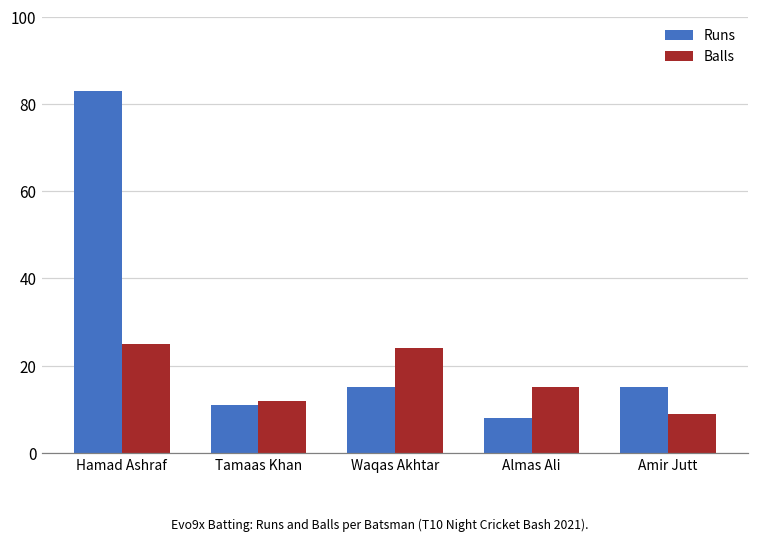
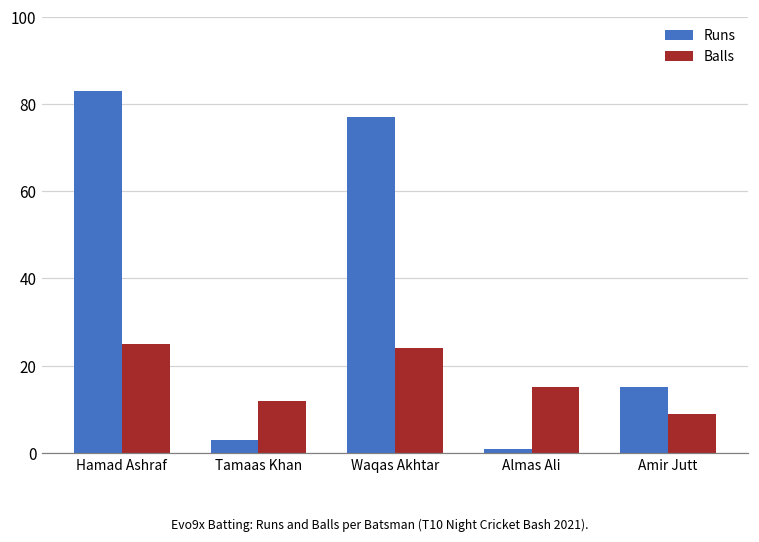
  {
    "Runs": {
      "Hamad Ashraf": 83,
-     "Tamaas Khan": 11,
-     "Waqas Akhtar": 15,
-     "Almas Ali": 8,
+     "Tamaas Khan": 3,
+     "Waqas Akhtar": 77,
+     "Almas Ali": 1,
      "Amir Jutt": 15
    },
    "Balls": {
      "Hamad Ashraf": 25,
      "Tamaas Khan": 12,
      "Waqas Akhtar": 24,
      "Almas Ali": 15,
      "Amir Jutt": 9
    }
  }
